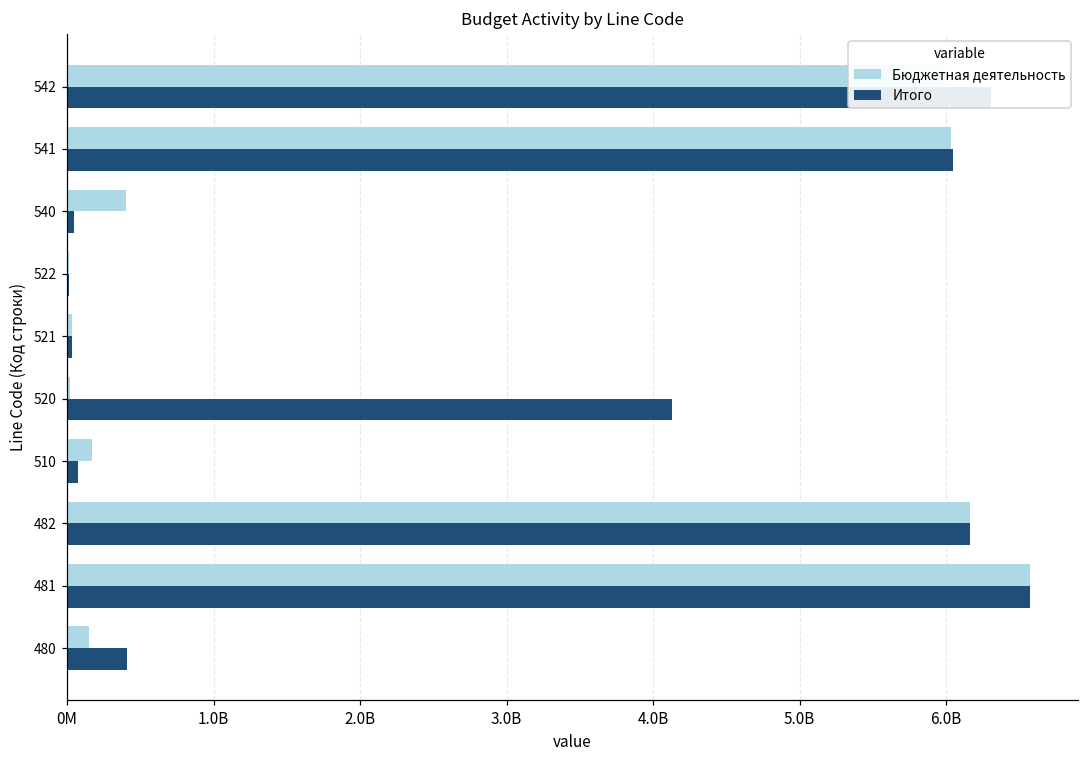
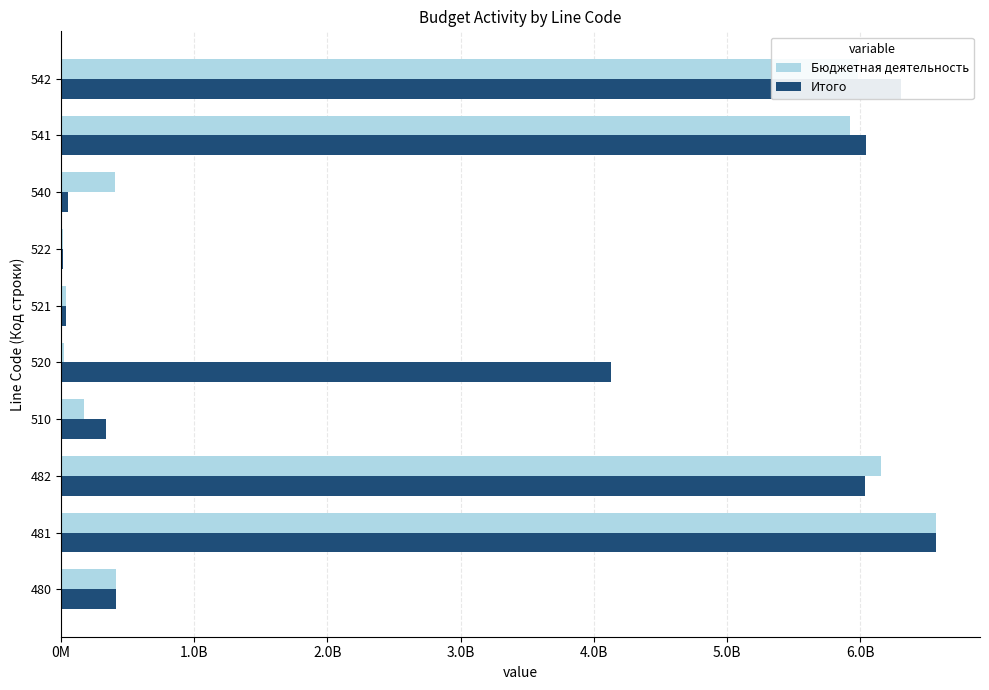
  {
    "Бюджетная деятельность": {
-     "541": 6040000000,
+     "541": 5920000000,
      "540": 400000000,
      "521": 40000000,
      "520": 20000000,
      "510": 170000000,
      "482": 6160000000,
      "481": 6570000000,
-     "480": 150000000
+     "480": 410000000
    },
    "Итого": {
      "541": 6040000000,
      "540": 50000000,
      "521": 40000000,
      "520": 4130000000,
-     "510": 70000000,
-     "482": 6160000000,
+     "510": 340000000,
+     "482": 6040000000,
      "481": 6570000000,
      "480": 410000000
    }
  }
